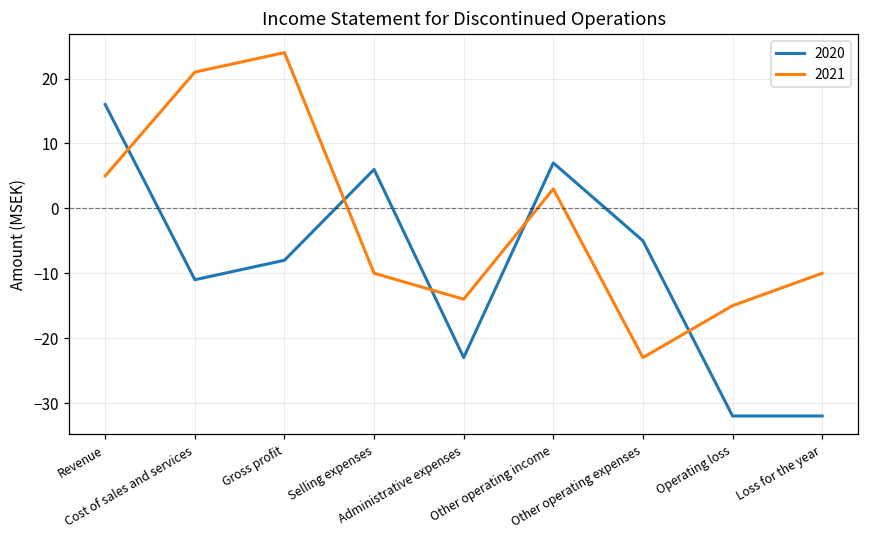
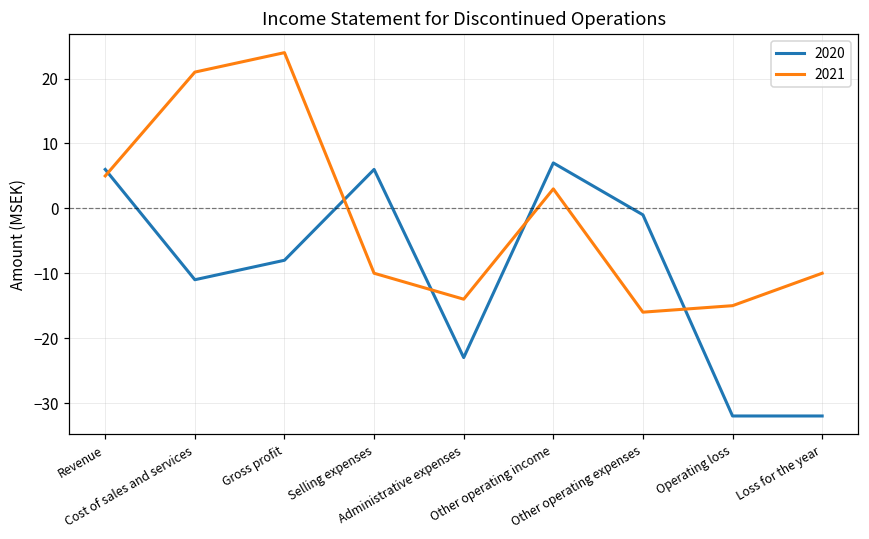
  {
    "2020": {
-     "Revenue": 16,
+     "Revenue": 6,
      "Cost of sales and services": -11,
      "Gross profit": -8,
      "Selling expenses": 6,
      "Administrative expenses": -23,
      "Other operating income": 7,
-     "Other operating expenses": -5,
+     "Other operating expenses": -1,
      "Operating loss": -32,
      "Loss for the year": -32
    },
    "2021": {
      "Revenue": 5,
      "Cost of sales and services": 21,
      "Gross profit": 24,
      "Selling expenses": -10,
      "Administrative expenses": -14,
      "Other operating income": 3,
-     "Other operating expenses": -23,
+     "Other operating expenses": -16,
      "Operating loss": -15,
      "Loss for the year": -10
    }
  }
